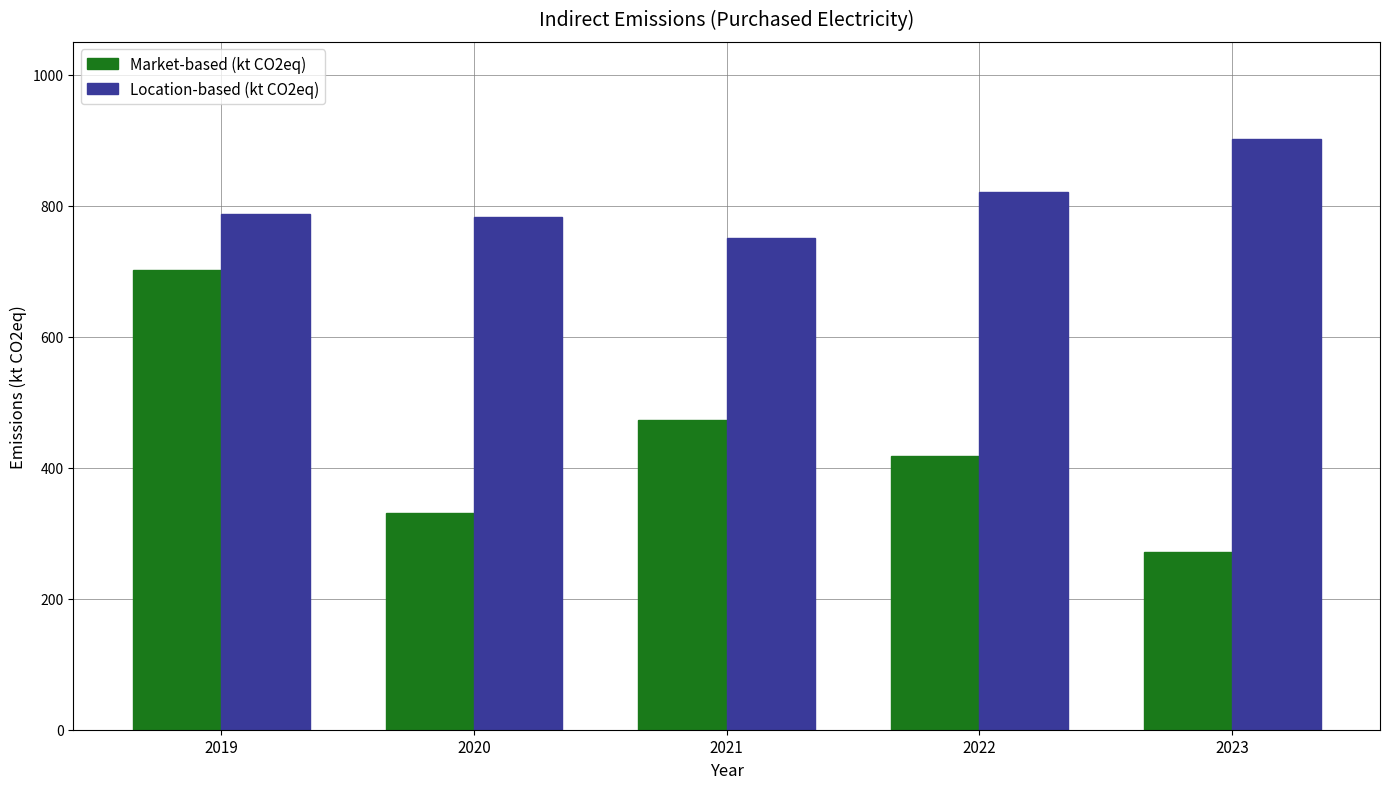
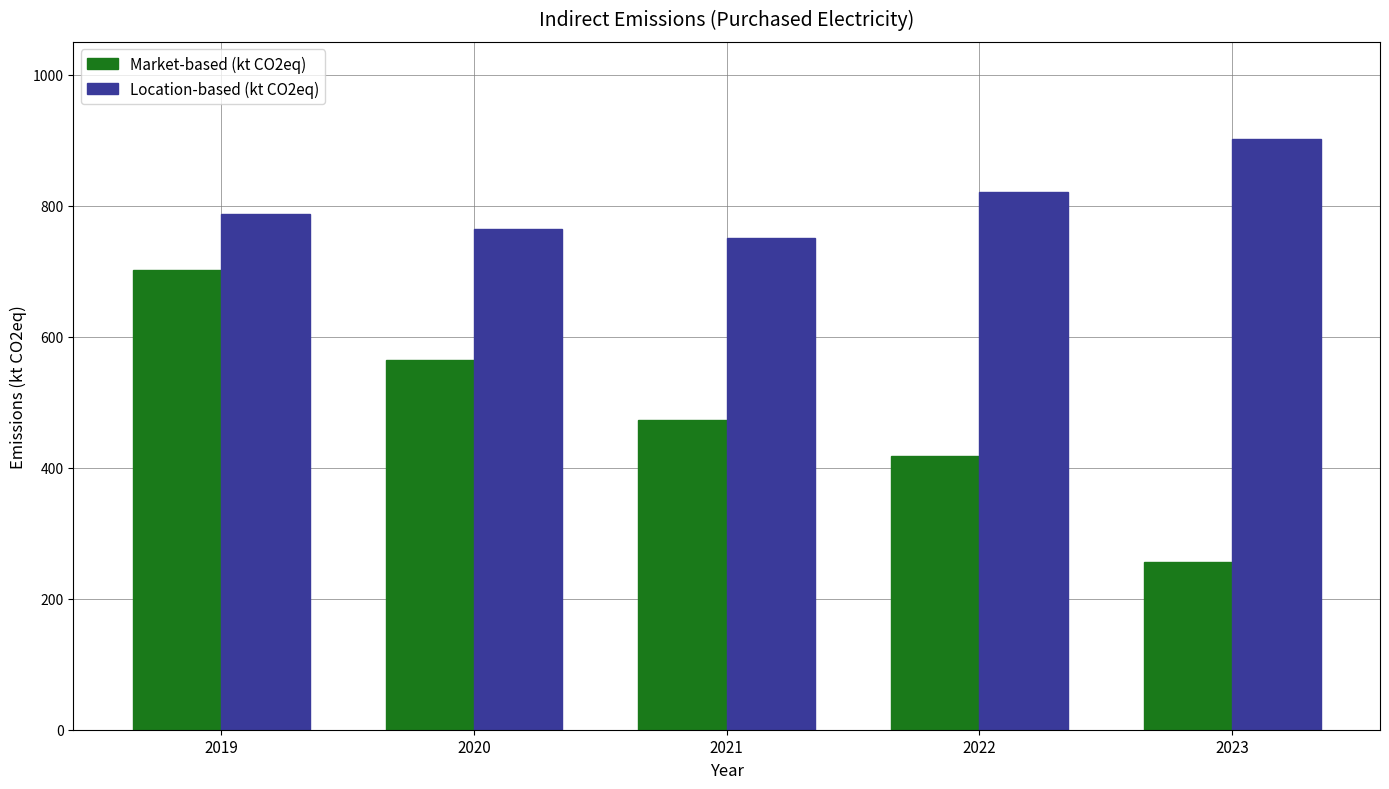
  {
    "Market-based (kt CO2eq)": {
      "2019": 700,
-     "2020": 330,
+     "2020": 560,
      "2021": 470,
      "2022": 420,
-     "2023": 270
+     "2023": 260
    },
    "Location-based (kt CO2eq)": {
      "2019": 790,
-     "2020": 780,
+     "2020": 770,
      "2021": 750,
      "2022": 820,
      "2023": 900
    }
  }
